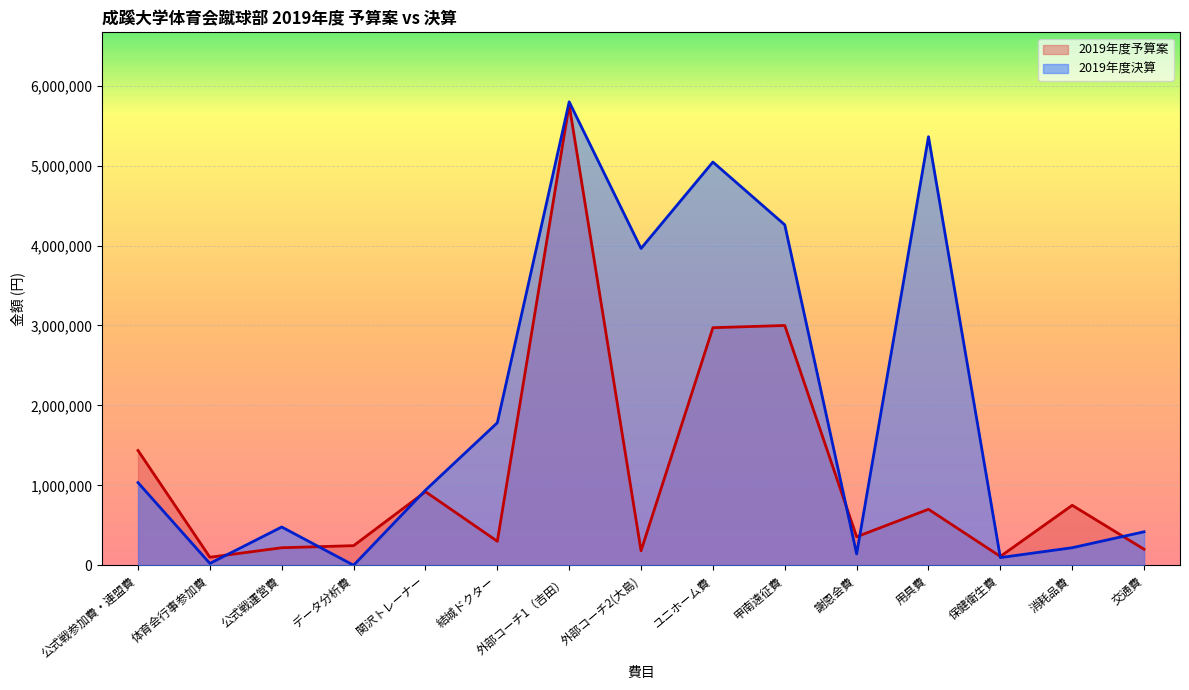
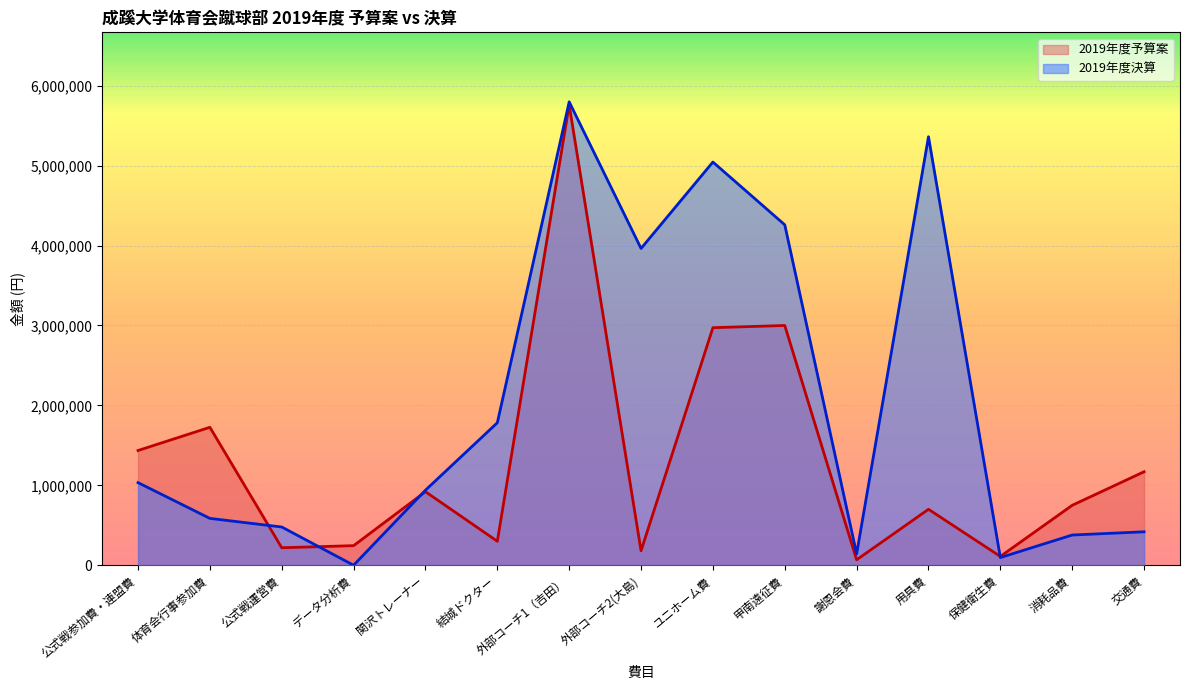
  {
    "2019年度予算案": {
      "公式戦参加費・連盟費": "1,400,000",
-     "体育会行事参加費": "100,000",
+     "体育会行事参加費": "1,700,000",
      "公式戦運営費": "200,000",
      "データ分析費": "200,000",
      "結城ドクター": "300,000",
      "外部コーチ1（吉田）": "5,800,000",
      "外部コーチ2(大島)": "200,000",
      "ユニホーム費": "3,000,000",
      "甲南遠征費": "3,000,000",
-     "謝恩会費": "400,000",
+     "謝恩会費": "100,000",
      "用具費": "700,000",
      "消耗品費": "800,000",
-     "交通費": "200,000"
+     "交通費": "1,200,000"
    },
    "2019年度決算": {
      "公式戦参加費・連盟費": "1,000,000",
-     "体育会行事参加費": "0",
+     "体育会行事参加費": "600,000",
      "公式戦運営費": "500,000",
      "データ分析費": "0",
      "結城ドクター": "1,800,000",
      "外部コーチ1（吉田）": "5,800,000",
      "外部コーチ2(大島)": "4,000,000",
      "ユニホーム費": "5,000,000",
      "甲南遠征費": "4,300,000",
      "謝恩会費": "100,000",
      "用具費": "5,400,000",
-     "消耗品費": "200,000",
+     "消耗品費": "400,000",
      "交通費": "400,000"
    }
  }
